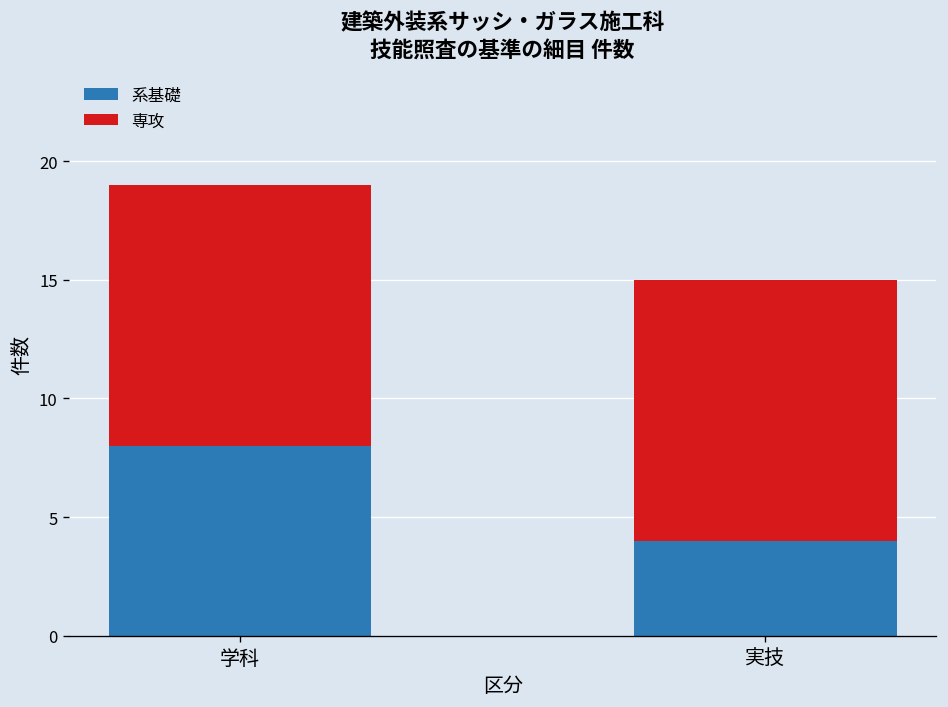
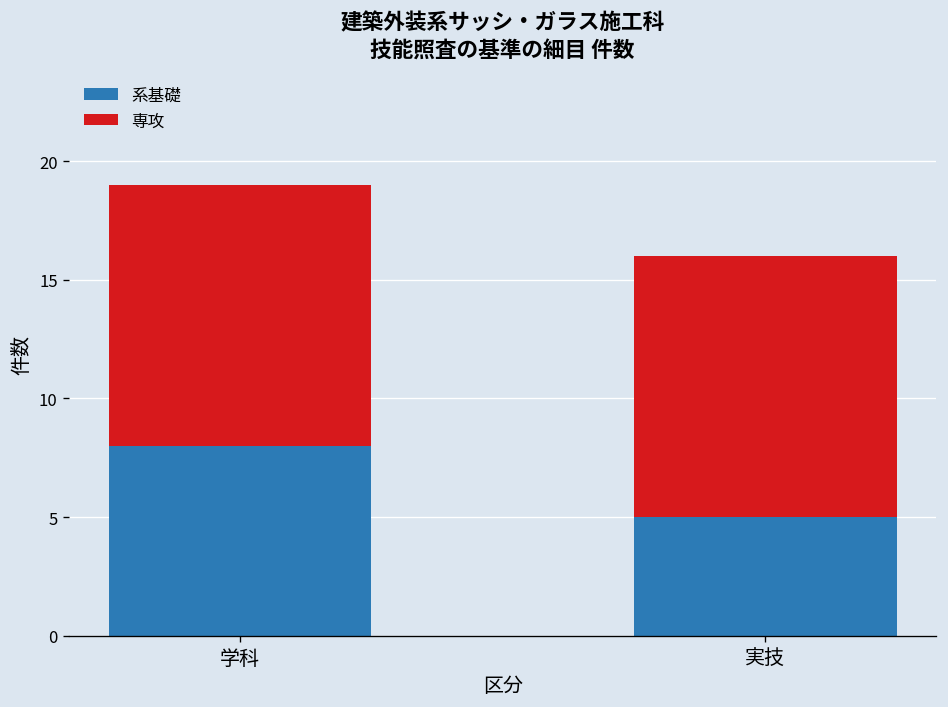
  {
    "系基礎": {
      "学科": 8,
-     "実技": 4
+     "実技": 5
    },
    "専攻": {
      "学科": 11,
      "実技": 11
    }
  }
